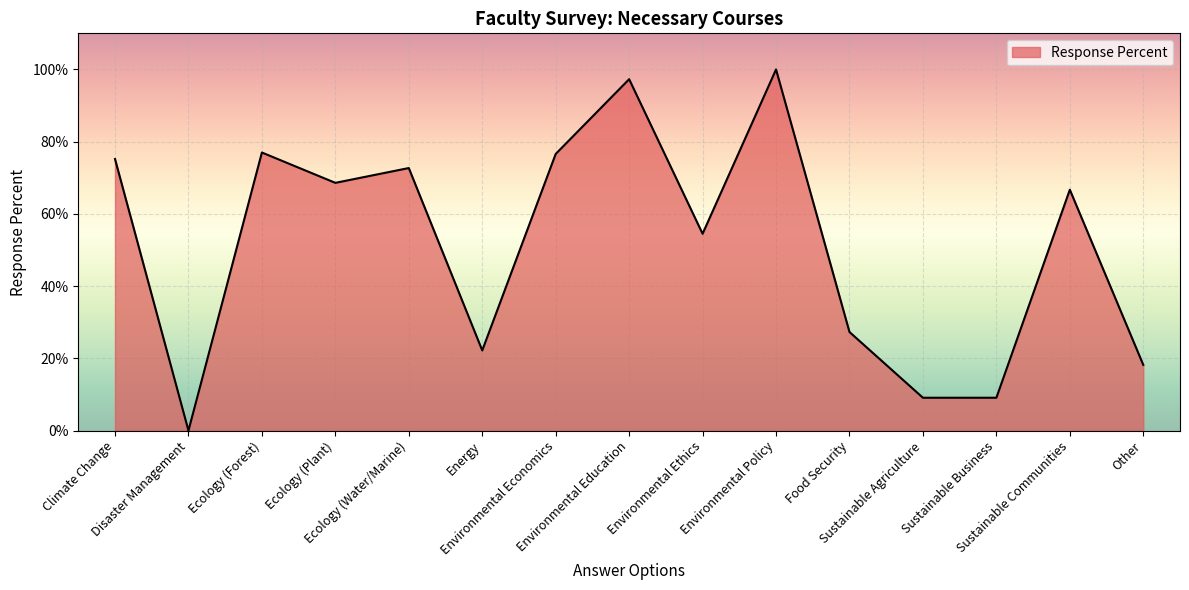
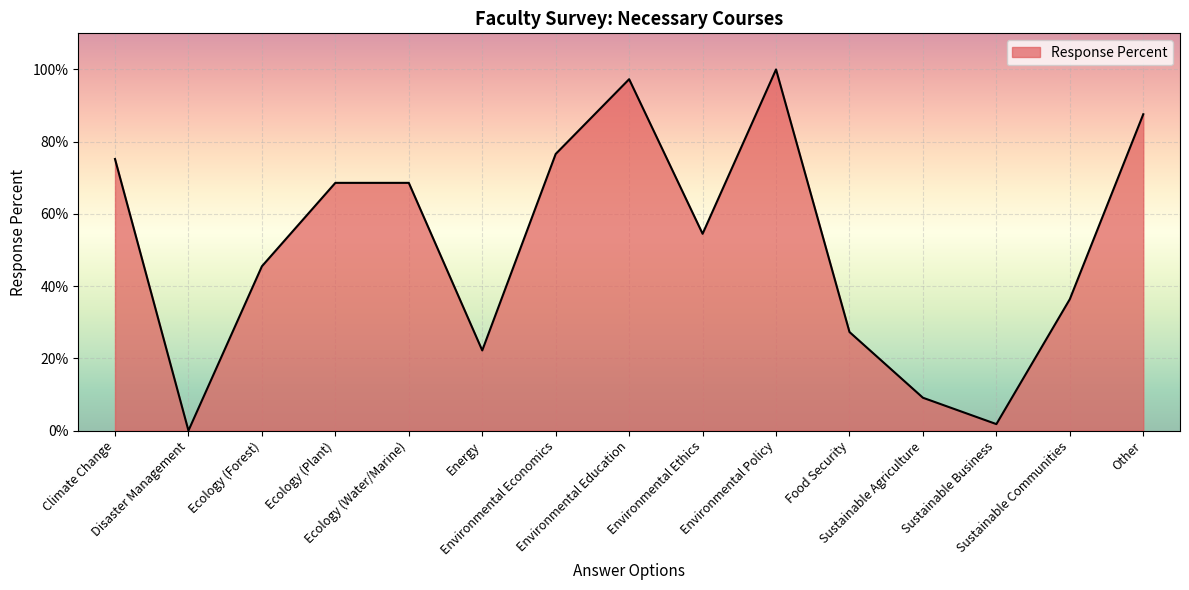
  {
    "Climate Change": "75%",
    "Disaster Management": "0%",
-   "Ecology (Forest)": "77%",
+   "Ecology (Forest)": "46%",
    "Ecology (Plant)": "69%",
-   "Ecology (Water/Marine)": "73%",
+   "Ecology (Water/Marine)": "69%",
    "Energy": "22%",
    "Environmental Economics": "77%",
    "Environmental Education": "97%",
    "Environmental Ethics": "55%",
    "Environmental Policy": "100%",
    "Food Security": "27%",
    "Sustainable Agriculture": "9%",
-   "Sustainable Business": "9%",
-   "Sustainable Communities": "67%",
-   "Other": "18%"
+   "Sustainable Business": "2%",
+   "Sustainable Communities": "36%",
+   "Other": "88%"
  }
